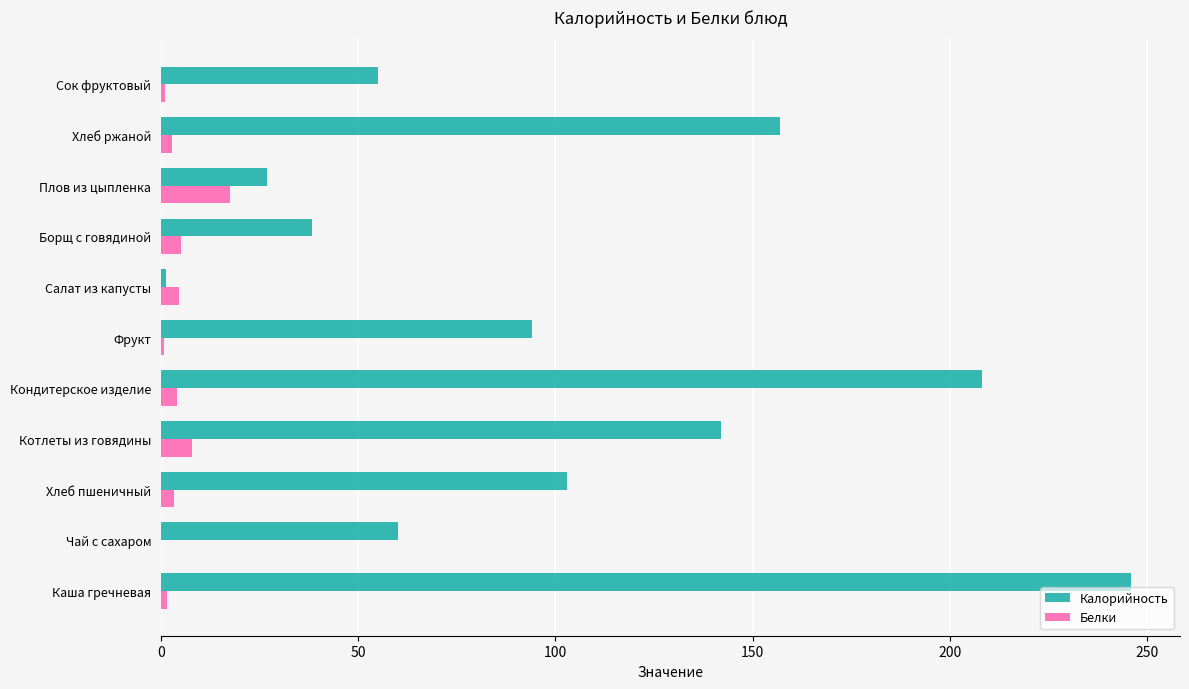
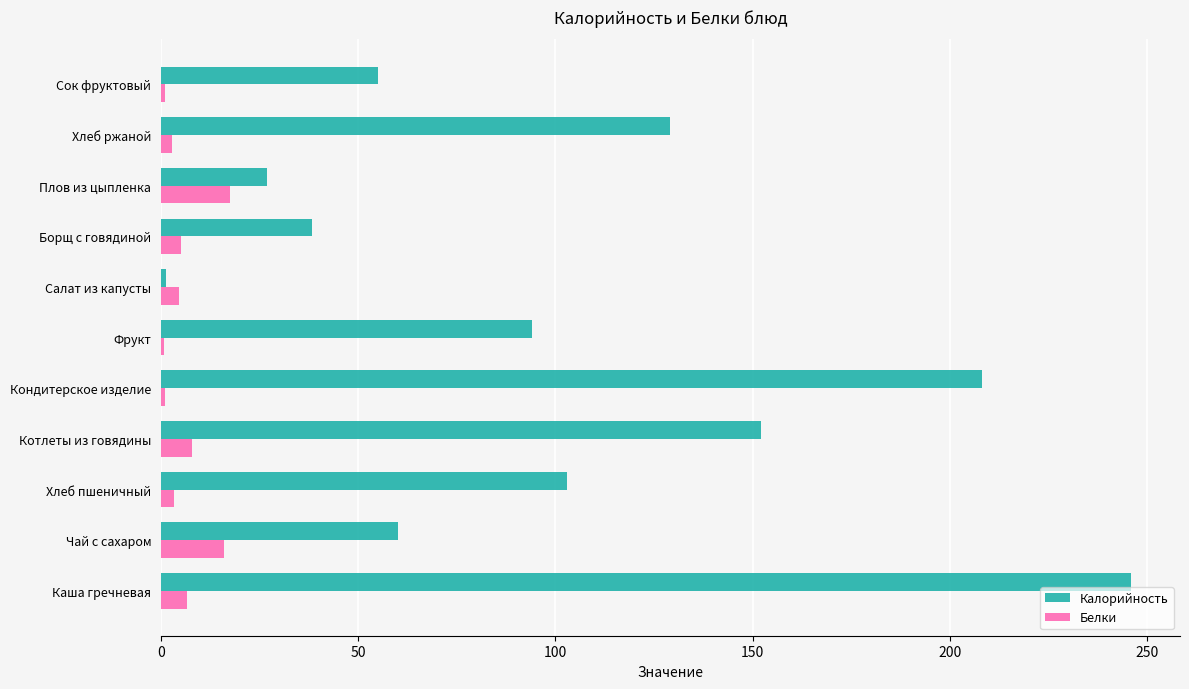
  {
    "Калорийность": {
      "Сок фруктовый": 55,
-     "Хлеб ржаной": 157,
+     "Хлеб ржаной": 129,
      "Плов из цыпленка": 27,
      "Борщ с говядиной": 38,
      "Салат из капусты": 1,
      "Фрукт": 94,
      "Кондитерское изделие": 208,
-     "Котлеты из говядины": 142,
+     "Котлеты из говядины": 152,
      "Хлеб пшеничный": 103,
      "Чай с сахаром": 60,
      "Каша гречневая": 246
    },
    "Белки": {
      "Сок фруктовый": 1,
      "Хлеб ржаной": 3,
      "Плов из цыпленка": 18,
      "Борщ с говядиной": 5,
      "Салат из капусты": 5,
      "Фрукт": 1,
-     "Кондитерское изделие": 4,
+     "Кондитерское изделие": 1,
      "Котлеты из говядины": 8,
      "Хлеб пшеничный": 3,
-     "Чай с сахаром": 0,
-     "Каша гречневая": 2
+     "Чай с сахаром": 16,
+     "Каша гречневая": 7
    }
  }
